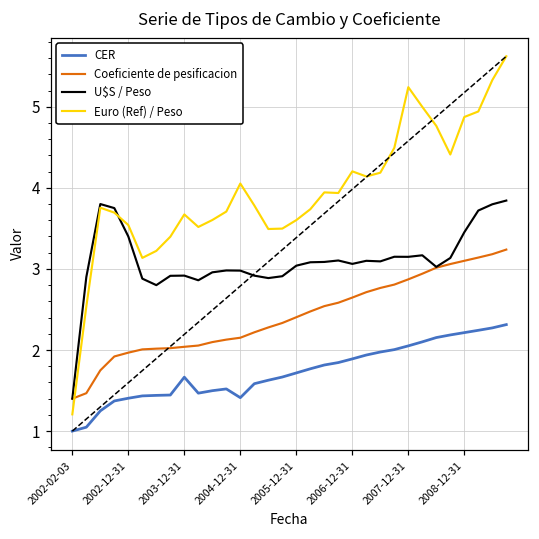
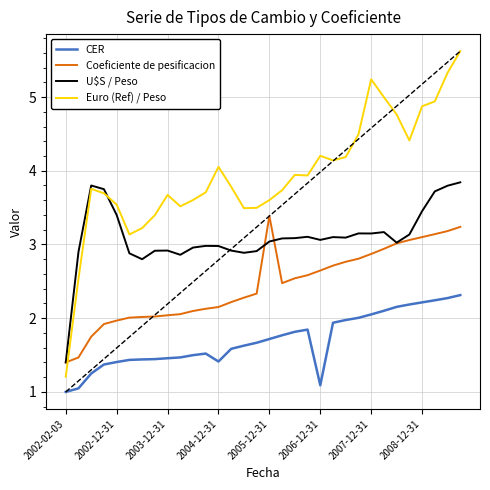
  {
    "CER": {
      "2002-12-31": 1.4,
-     "2003-12-31": 1.7,
+     "2003-12-31": 1.5,
      "2004-12-31": 1.4,
      "2005-12-31": 1.7,
-     "2006-12-31": 1.9,
+     "2006-12-31": 1.1,
      "2007-12-31": 2.1,
      "2008-12-31": 2.2
    },
    "Coeficiente de pesificacion": {
      "2002-12-31": 2.0,
      "2003-12-31": 2.0,
      "2004-12-31": 2.2,
-     "2005-12-31": 2.4,
+     "2005-12-31": 3.4,
      "2006-12-31": 2.6,
      "2007-12-31": 2.9,
      "2008-12-31": 3.1
    },
    "Euro (Ref) / Peso": {
      "2002-02-03": 1.2,
      "2002-12-31": 3.5,
      "2003-12-31": 3.7,
      "2004-12-31": 4.1,
      "2005-12-31": 3.6,
      "2006-12-31": 4.2,
      "2007-12-31": 5.2,
      "2008-12-31": 4.9
    }
  }
